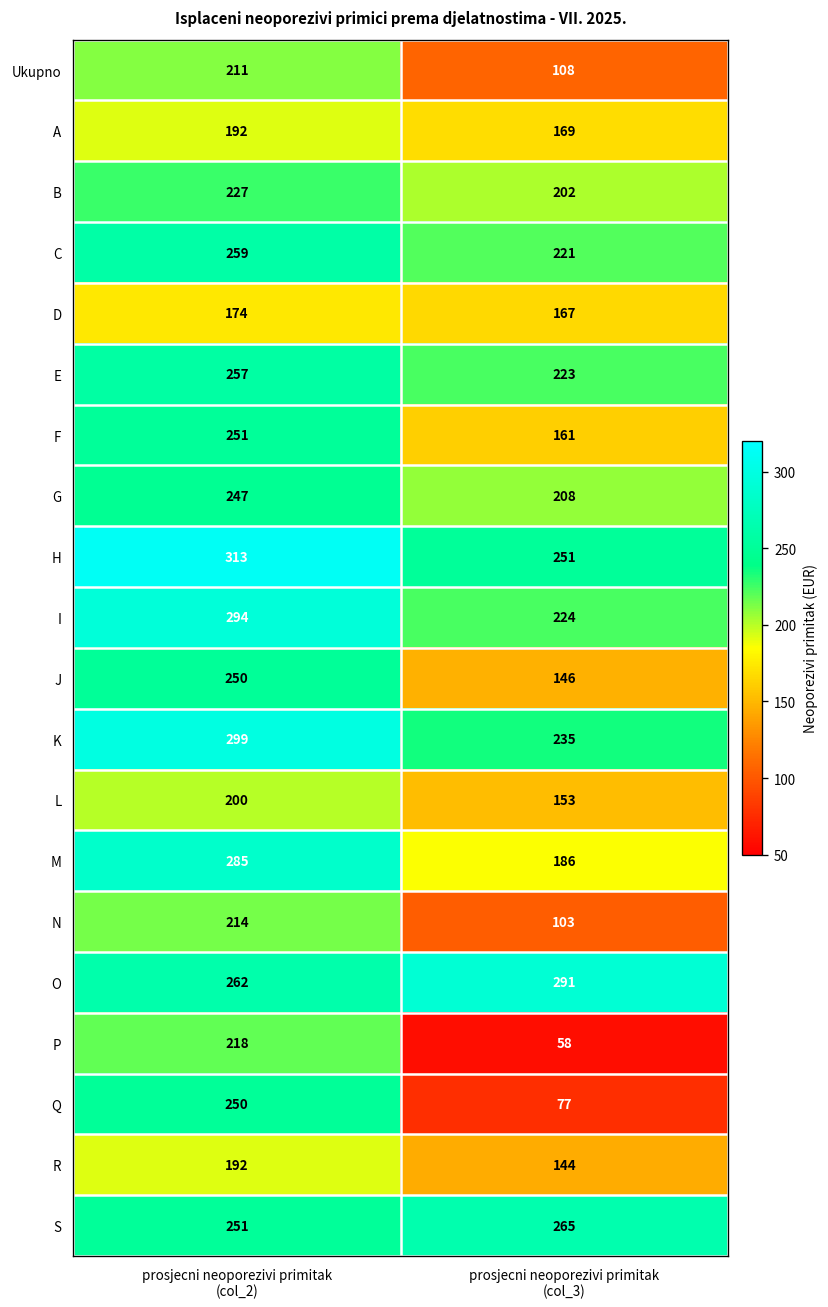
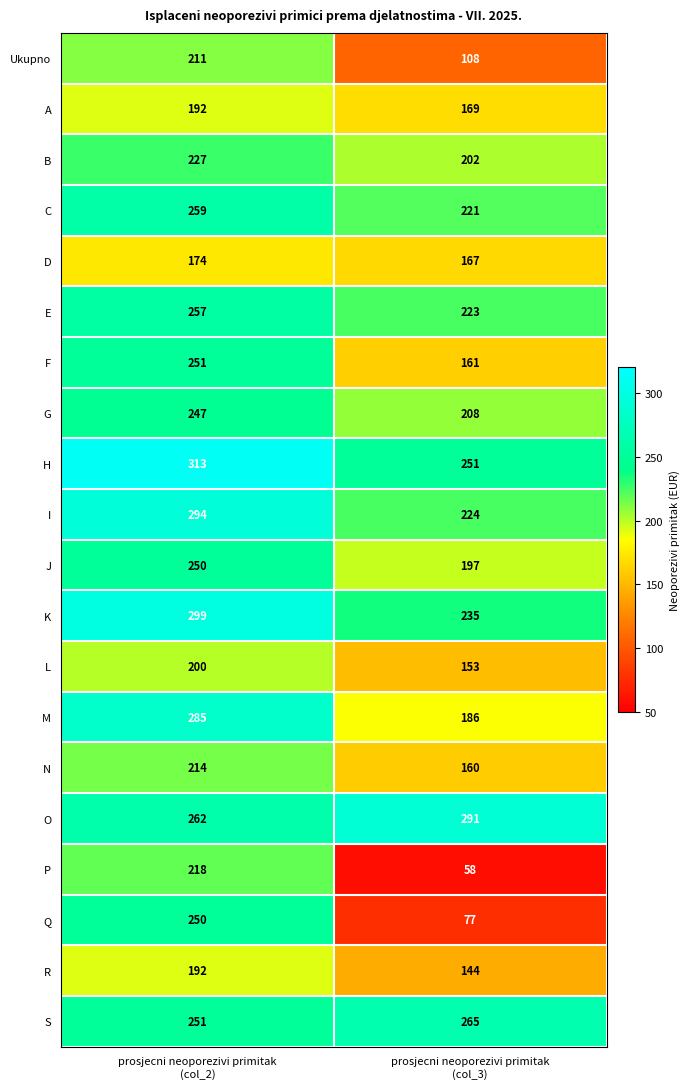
  {
    "Ukupno": {
      "prosjecni neoporezivi primitak (col_2)": 211,
      "prosjecni neoporezivi primitak (col_3)": 108
    },
    "A": {
      "prosjecni neoporezivi primitak (col_2)": 192,
      "prosjecni neoporezivi primitak (col_3)": 169
    },
    "B": {
      "prosjecni neoporezivi primitak (col_2)": 227,
      "prosjecni neoporezivi primitak (col_3)": 202
    },
    "C": {
      "prosjecni neoporezivi primitak (col_2)": 259,
      "prosjecni neoporezivi primitak (col_3)": 221
    },
    "D": {
      "prosjecni neoporezivi primitak (col_2)": 174,
      "prosjecni neoporezivi primitak (col_3)": 167
    },
    "E": {
      "prosjecni neoporezivi primitak (col_2)": 257,
      "prosjecni neoporezivi primitak (col_3)": 223
    },
    "F": {
      "prosjecni neoporezivi primitak (col_2)": 251,
      "prosjecni neoporezivi primitak (col_3)": 161
    },
    "G": {
      "prosjecni neoporezivi primitak (col_2)": 247,
      "prosjecni neoporezivi primitak (col_3)": 208
    },
    "H": {
      "prosjecni neoporezivi primitak (col_2)": 313,
      "prosjecni neoporezivi primitak (col_3)": 251
    },
    "I": {
      "prosjecni neoporezivi primitak (col_2)": 294,
      "prosjecni neoporezivi primitak (col_3)": 224
    },
    "J": {
      "prosjecni neoporezivi primitak (col_2)": 250,
-     "prosjecni neoporezivi primitak (col_3)": 146
+     "prosjecni neoporezivi primitak (col_3)": 197
    },
    "K": {
      "prosjecni neoporezivi primitak (col_2)": 299,
      "prosjecni neoporezivi primitak (col_3)": 235
    },
    "L": {
      "prosjecni neoporezivi primitak (col_2)": 200,
      "prosjecni neoporezivi primitak (col_3)": 153
    },
    "M": {
      "prosjecni neoporezivi primitak (col_2)": 285,
      "prosjecni neoporezivi primitak (col_3)": 186
    },
    "N": {
      "prosjecni neoporezivi primitak (col_2)": 214,
-     "prosjecni neoporezivi primitak (col_3)": 103
+     "prosjecni neoporezivi primitak (col_3)": 160
    },
    "O": {
      "prosjecni neoporezivi primitak (col_2)": 262,
      "prosjecni neoporezivi primitak (col_3)": 291
    },
    "P": {
      "prosjecni neoporezivi primitak (col_2)": 218,
      "prosjecni neoporezivi primitak (col_3)": 58
    },
    "Q": {
      "prosjecni neoporezivi primitak (col_2)": 250,
      "prosjecni neoporezivi primitak (col_3)": 77
    },
    "R": {
      "prosjecni neoporezivi primitak (col_2)": 192,
      "prosjecni neoporezivi primitak (col_3)": 144
    },
    "S": {
      "prosjecni neoporezivi primitak (col_2)": 251,
      "prosjecni neoporezivi primitak (col_3)": 265
    }
  }
